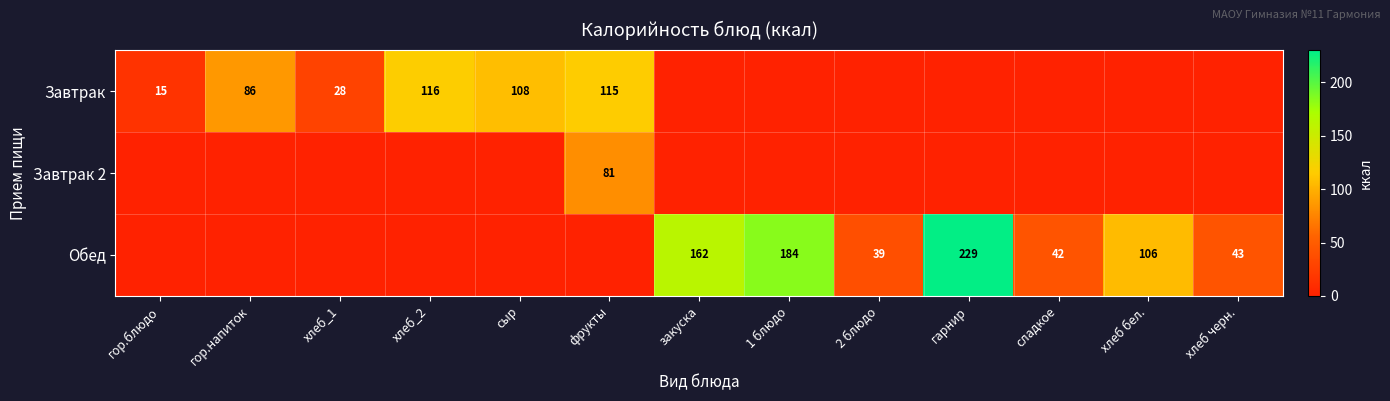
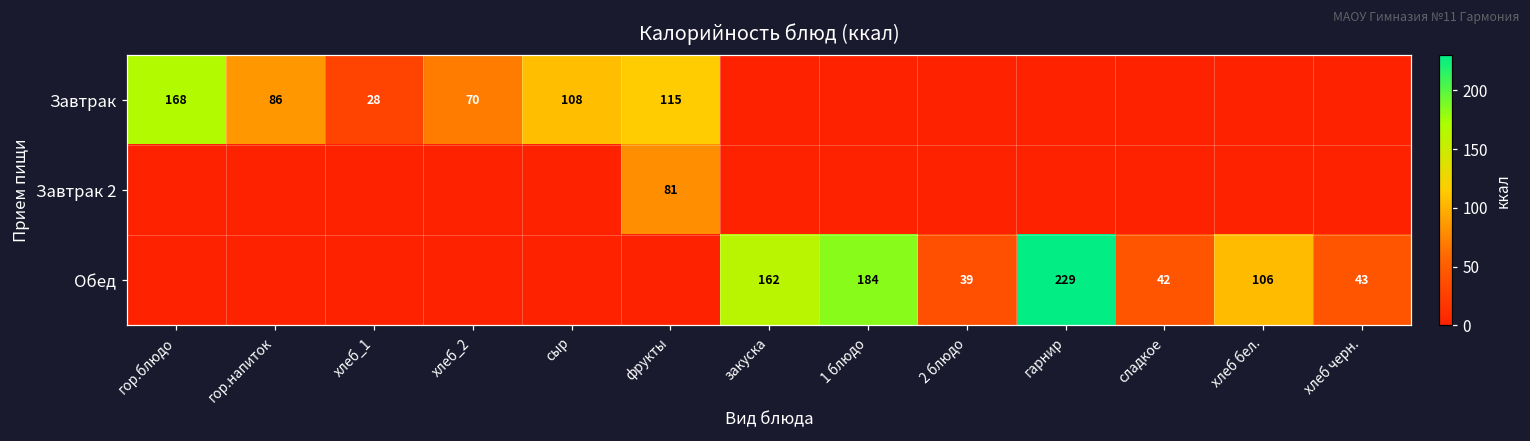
  {
    "Завтрак": {
-     "гор.блюдо": 15,
+     "гор.блюдо": 168,
      "гор.напиток": 86,
      "хлеб_1": 28,
-     "хлеб_2": 116,
+     "хлеб_2": 70,
      "сыр": 108,
      "фрукты": 115
    },
    "Завтрак 2": {
      "фрукты": 81
    },
    "Обед": {
      "закуска": 162,
      "1 блюдо": 184,
      "2 блюдо": 39,
      "гарнир": 229,
      "сладкое": 42,
      "хлеб бел.": 106,
      "хлеб черн.": 43
    }
  }
